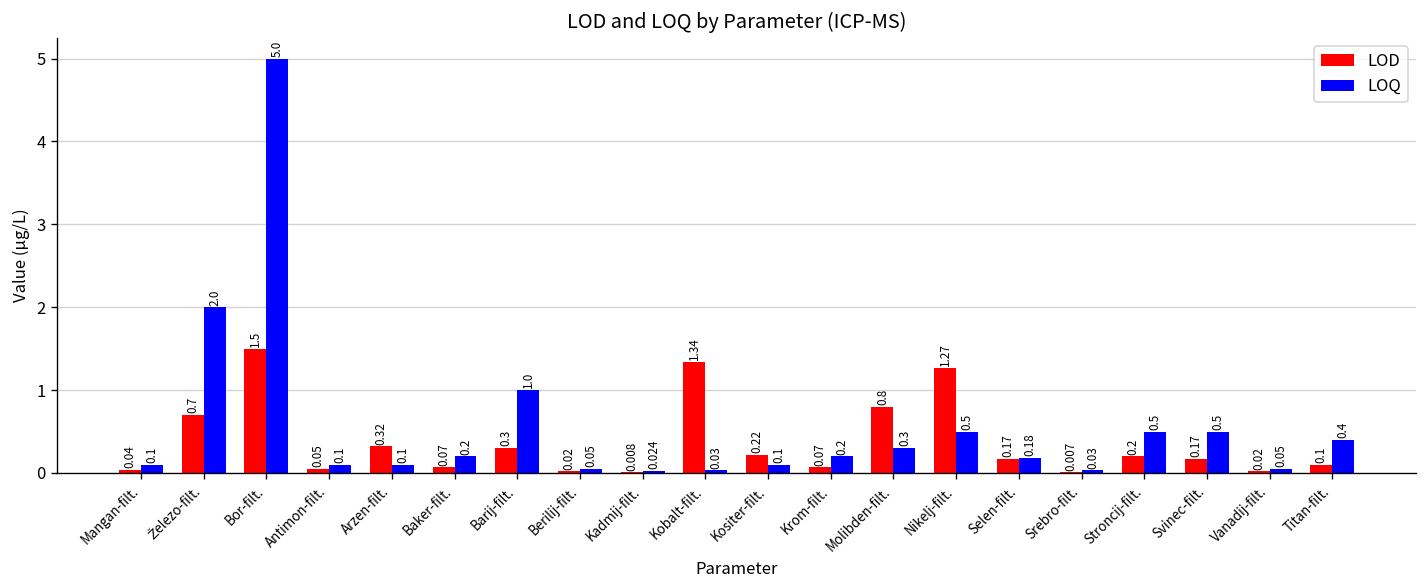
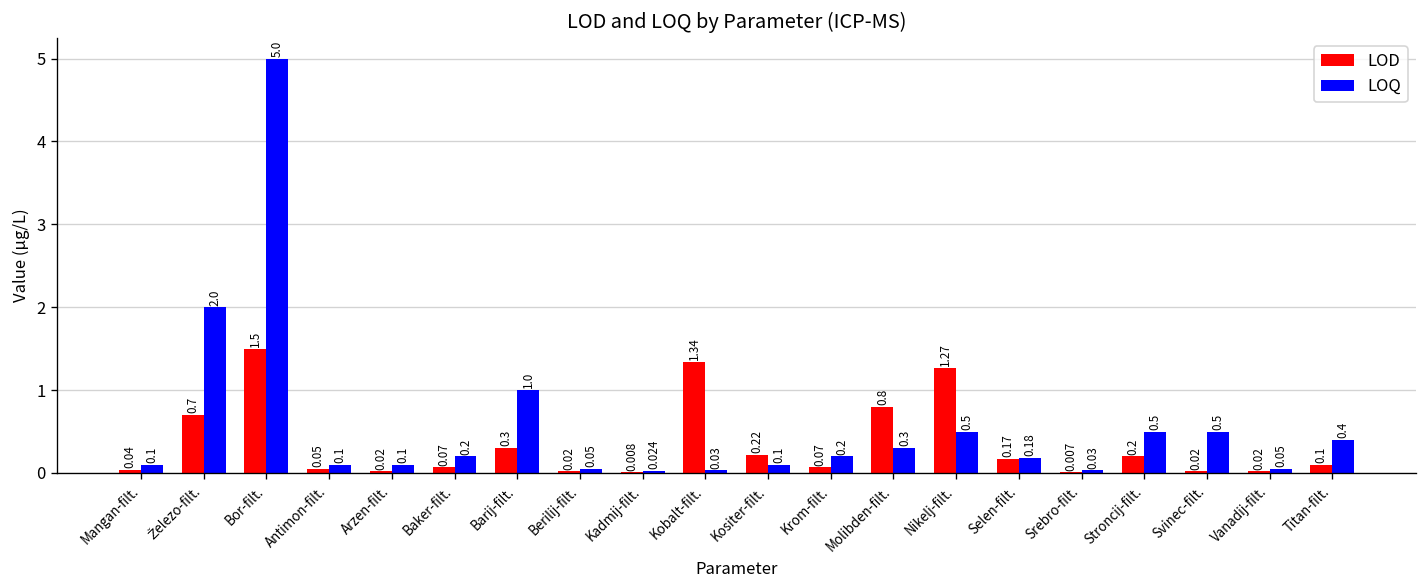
  {
    "LOD": {
      "Mangan-filt.": 0.04,
      "Železo-filt.": 0.7,
      "Bor-filt.": 1.5,
      "Antimon-filt.": 0.05,
-     "Arzen-filt.": 0.32,
+     "Arzen-filt.": 0.02,
      "Baker-filt.": 0.07,
      "Barij-filt.": 0.3,
      "Berilij-filt.": 0.02,
      "Kadmij-filt.": 0.008,
      "Kobalt-filt.": 1.34,
      "Kositer-filt.": 0.22,
      "Krom-filt.": 0.07,
      "Molibden-filt.": 0.8,
      "Nikelj-filt.": 1.27,
      "Selen-filt.": 0.17,
      "Srebro-filt.": 0.007,
      "Stroncij-filt.": 0.2,
-     "Svinec-filt.": 0.17,
+     "Svinec-filt.": 0.02,
      "Vanadij-filt.": 0.02,
      "Titan-filt.": 0.1
    },
    "LOQ": {
      "Mangan-filt.": 0.1,
      "Železo-filt.": 2.0,
      "Bor-filt.": 5.0,
      "Antimon-filt.": 0.1,
      "Arzen-filt.": 0.1,
      "Baker-filt.": 0.2,
      "Barij-filt.": 1.0,
      "Berilij-filt.": 0.05,
      "Kadmij-filt.": 0.024,
      "Kobalt-filt.": 0.03,
      "Kositer-filt.": 0.1,
      "Krom-filt.": 0.2,
      "Molibden-filt.": 0.3,
      "Nikelj-filt.": 0.5,
      "Selen-filt.": 0.18,
      "Srebro-filt.": 0.03,
      "Stroncij-filt.": 0.5,
      "Svinec-filt.": 0.5,
      "Vanadij-filt.": 0.05,
      "Titan-filt.": 0.4
    }
  }
